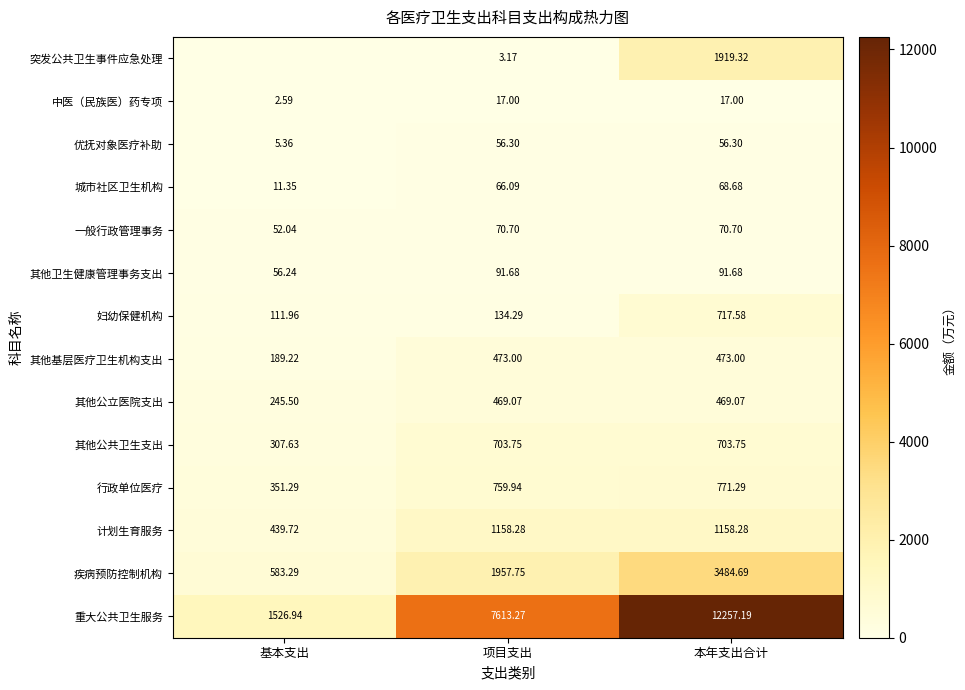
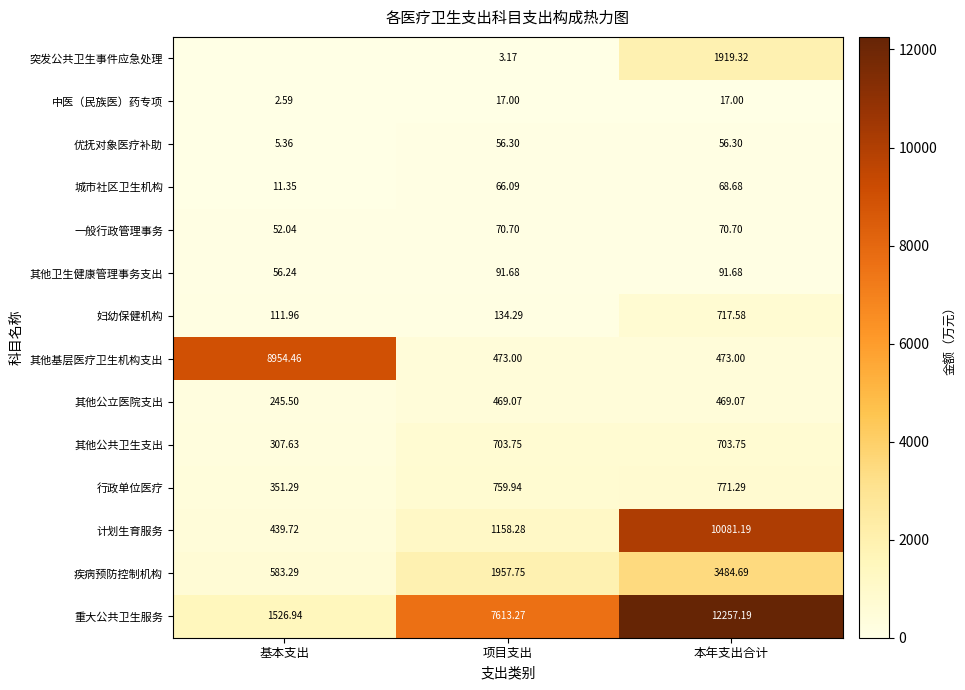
  {
    "突发公共卫生事件应急处理": {
      "项目支出": 3.17,
      "本年支出合计": 1919.32
    },
    "中医（民族医）药专项": {
      "基本支出": 2.59,
      "项目支出": 17.00,
      "本年支出合计": 17.00
    },
    "优抚对象医疗补助": {
      "基本支出": 5.36,
      "项目支出": 56.30,
      "本年支出合计": 56.30
    },
    "城市社区卫生机构": {
      "基本支出": 11.35,
      "项目支出": 66.09,
      "本年支出合计": 68.68
    },
    "一般行政管理事务": {
      "基本支出": 52.04,
      "项目支出": 70.70,
      "本年支出合计": 70.70
    },
    "其他卫生健康管理事务支出": {
      "基本支出": 56.24,
      "项目支出": 91.68,
      "本年支出合计": 91.68
    },
    "妇幼保健机构": {
      "基本支出": 111.96,
      "项目支出": 134.29,
      "本年支出合计": 717.58
    },
    "其他基层医疗卫生机构支出": {
-     "基本支出": 189.22,
+     "基本支出": 8954.46,
      "项目支出": 473.00,
      "本年支出合计": 473.00
    },
    "其他公立医院支出": {
      "基本支出": 245.50,
      "项目支出": 469.07,
      "本年支出合计": 469.07
    },
    "其他公共卫生支出": {
      "基本支出": 307.63,
      "项目支出": 703.75,
      "本年支出合计": 703.75
    },
    "行政单位医疗": {
      "基本支出": 351.29,
      "项目支出": 759.94,
      "本年支出合计": 771.29
    },
    "计划生育服务": {
      "基本支出": 439.72,
      "项目支出": 1158.28,
-     "本年支出合计": 1158.28
+     "本年支出合计": 10081.19
    },
    "疾病预防控制机构": {
      "基本支出": 583.29,
      "项目支出": 1957.75,
      "本年支出合计": 3484.69
    },
    "重大公共卫生服务": {
      "基本支出": 1526.94,
      "项目支出": 7613.27,
      "本年支出合计": 12257.19
    }
  }
